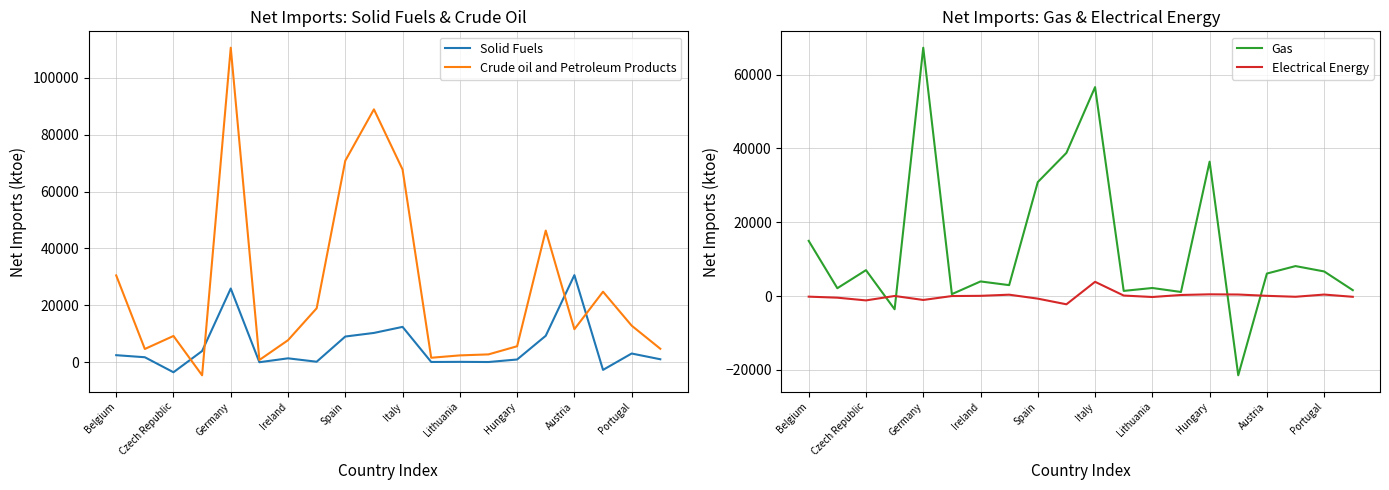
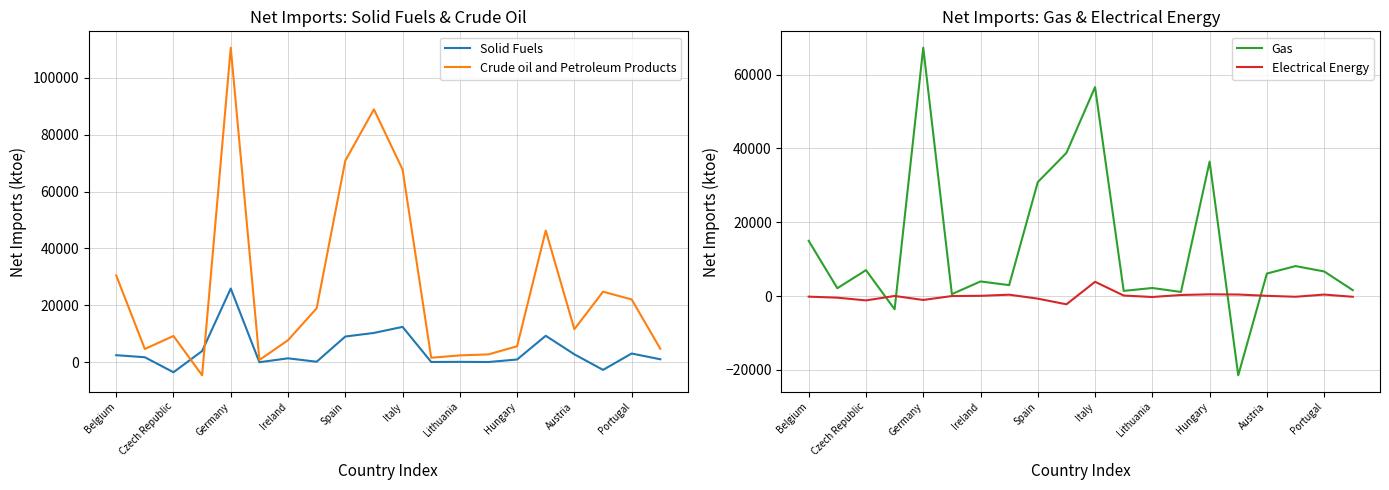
  {
    "Net Imports: Solid Fuels & Crude Oil": {
      "Solid Fuels": {
        "Belgium": 2000,
        "Czech Republic": -4000,
        "Germany": 26000,
        "Ireland": 1000,
        "Spain": 9000,
        "Italy": 12000,
        "Lithuania": 0,
        "Hungary": 1000,
-       "Austria": 31000,
+       "Austria": 3000,
        "Portugal": 3000
      },
      "Crude oil and Petroleum Products": {
        "Belgium": 31000,
        "Czech Republic": 9000,
        "Germany": 111000,
        "Ireland": 8000,
        "Spain": 71000,
        "Italy": 68000,
        "Lithuania": 2000,
        "Hungary": 6000,
        "Austria": 12000,
-       "Portugal": 13000
+       "Portugal": 22000
      }
    },
    "Net Imports: Gas & Electrical Energy": {
      "Gas": {
        "Belgium": 15000,
        "Czech Republic": 7000,
        "Germany": 67000,
        "Ireland": 4000,
        "Spain": 31000,
        "Italy": 57000,
        "Lithuania": 2000,
        "Hungary": 36000,
        "Austria": 6000,
        "Portugal": 7000
      },
      "Electrical Energy": {
        "Belgium": 0,
        "Czech Republic": -1000,
        "Germany": -1000,
        "Ireland": 0,
        "Spain": -1000,
        "Italy": 4000,
        "Lithuania": 0,
        "Hungary": 0,
        "Austria": 0,
        "Portugal": 0
      }
    }
  }
